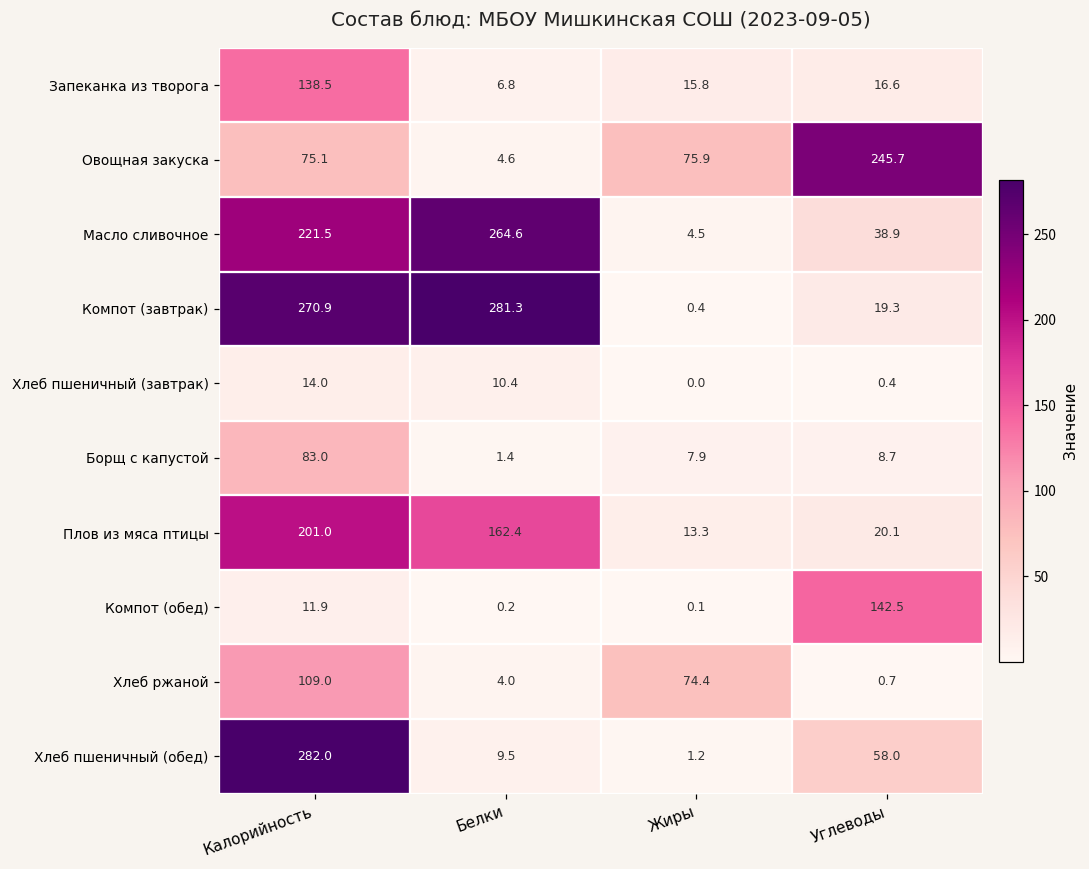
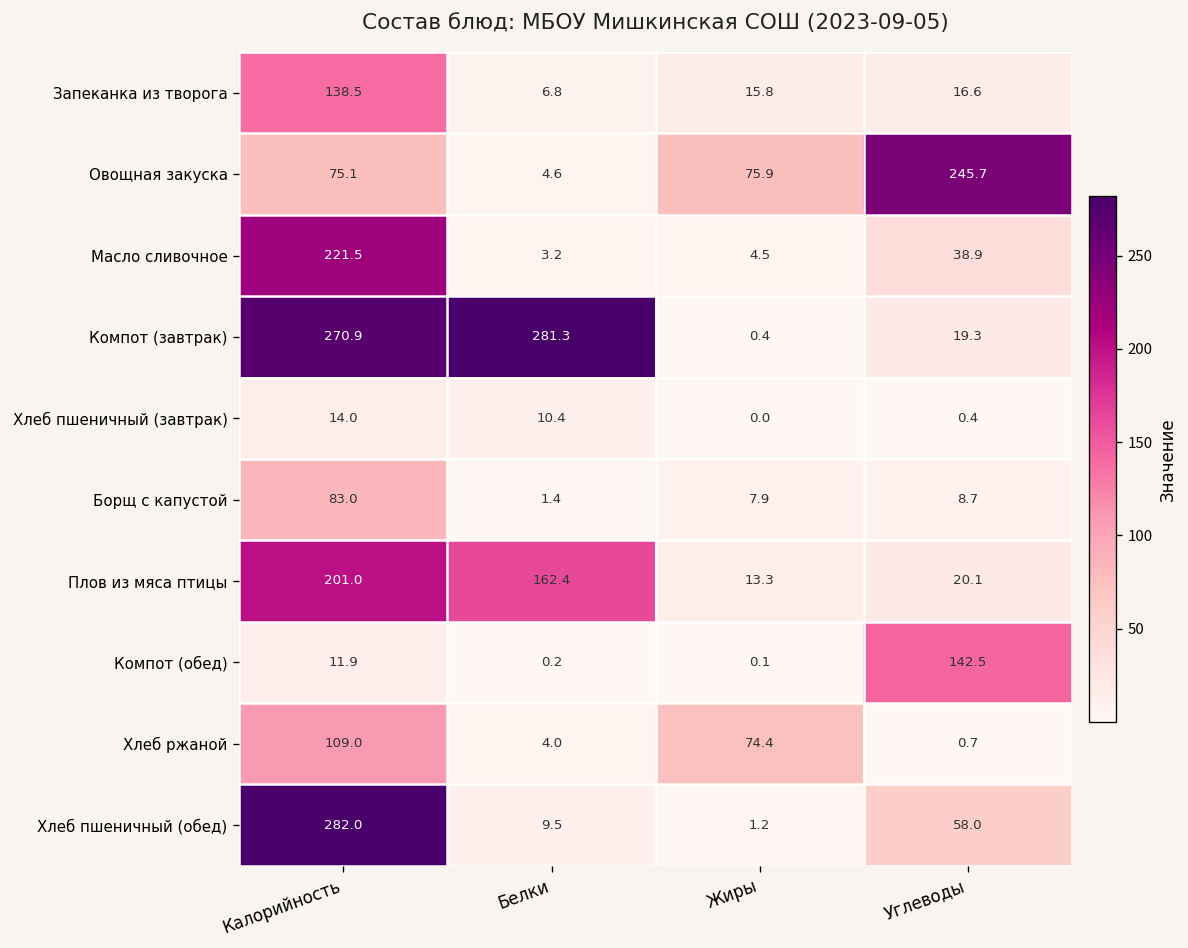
  {
    "Запеканка из творога": {
      "Калорийность": 138.5,
      "Белки": 6.8,
      "Жиры": 15.8,
      "Углеводы": 16.6
    },
    "Овощная закуска": {
      "Калорийность": 75.1,
      "Белки": 4.6,
      "Жиры": 75.9,
      "Углеводы": 245.7
    },
    "Масло сливочное": {
      "Калорийность": 221.5,
-     "Белки": 264.6,
+     "Белки": 3.2,
      "Жиры": 4.5,
      "Углеводы": 38.9
    },
    "Компот (завтрак)": {
      "Калорийность": 270.9,
      "Белки": 281.3,
      "Жиры": 0.4,
      "Углеводы": 19.3
    },
    "Хлеб пшеничный (завтрак)": {
      "Калорийность": 14.0,
      "Белки": 10.4,
      "Жиры": 0.0,
      "Углеводы": 0.4
    },
    "Борщ с капустой": {
      "Калорийность": 83.0,
      "Белки": 1.4,
      "Жиры": 7.9,
      "Углеводы": 8.7
    },
    "Плов из мяса птицы": {
      "Калорийность": 201.0,
      "Белки": 162.4,
      "Жиры": 13.3,
      "Углеводы": 20.1
    },
    "Компот (обед)": {
      "Калорийность": 11.9,
      "Белки": 0.2,
      "Жиры": 0.1,
      "Углеводы": 142.5
    },
    "Хлеб ржаной": {
      "Калорийность": 109.0,
      "Белки": 4.0,
      "Жиры": 74.4,
      "Углеводы": 0.7
    },
    "Хлеб пшеничный (обед)": {
      "Калорийность": 282.0,
      "Белки": 9.5,
      "Жиры": 1.2,
      "Углеводы": 58.0
    }
  }
